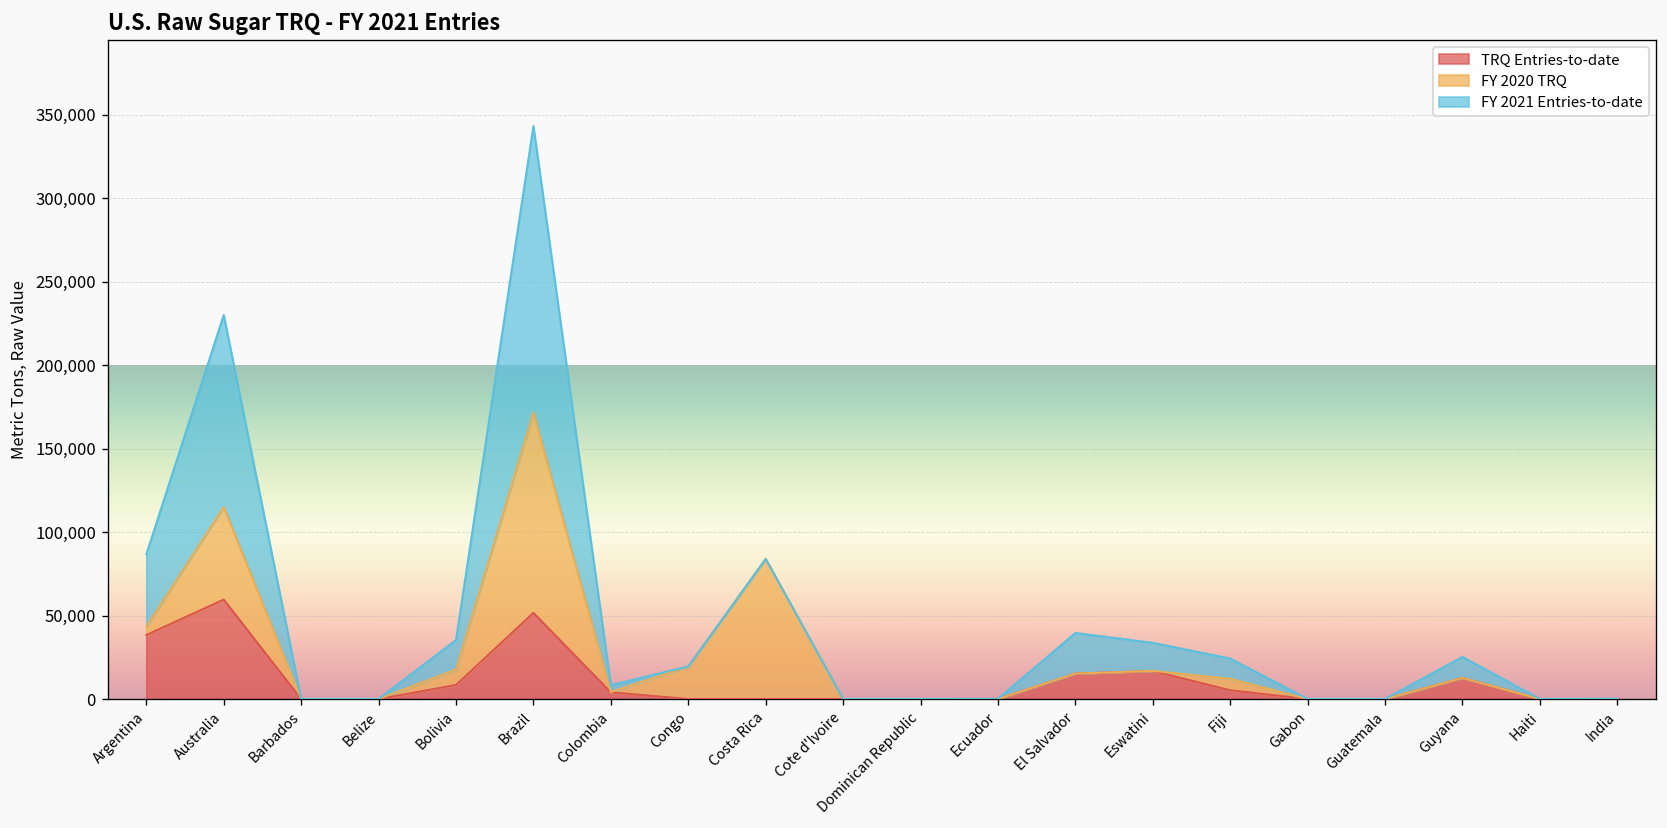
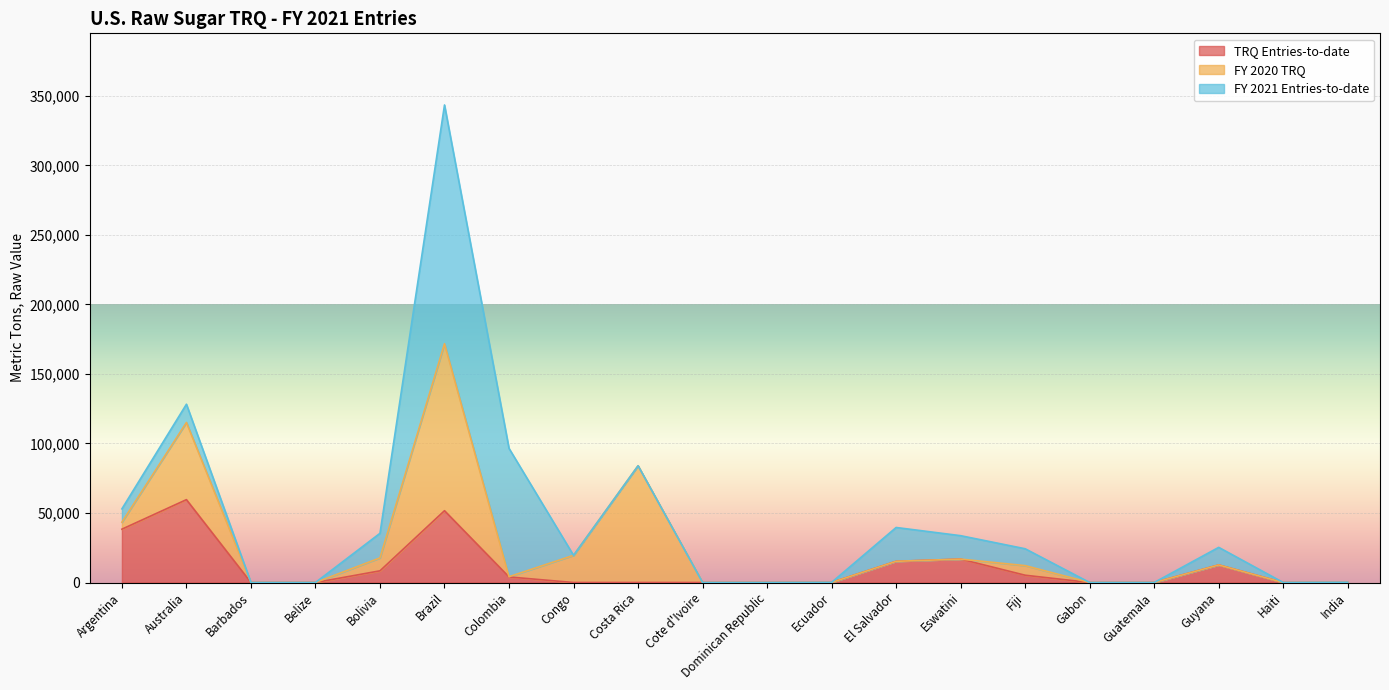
  {
    "TRQ Entries-to-date": {
      "Argentina": "38,000",
      "Australia": "60,000",
      "Bolivia": "8,000",
      "Brazil": "52,000",
      "Congo": "0",
      "Costa Rica": "0",
      "Fiji": "5,000"
    },
    "FY 2020 TRQ": {
      "Argentina": "5,000",
      "Australia": "55,000",
      "Bolivia": "9,000",
      "Brazil": "120,000",
      "Fiji": "7,000"
    },
    "FY 2021 Entries-to-date": {
-     "Argentina": "43,000",
-     "Australia": "115,000",
+     "Argentina": "10,000",
+     "Australia": "13,000",
      "Bolivia": "18,000",
      "Brazil": "172,000",
-     "Colombia": "4,000",
+     "Colombia": "92,000",
      "El Salvador": "24,000",
      "Eswatini": "17,000",
      "Fiji": "12,000",
      "Guyana": "13,000"
    }
  }
